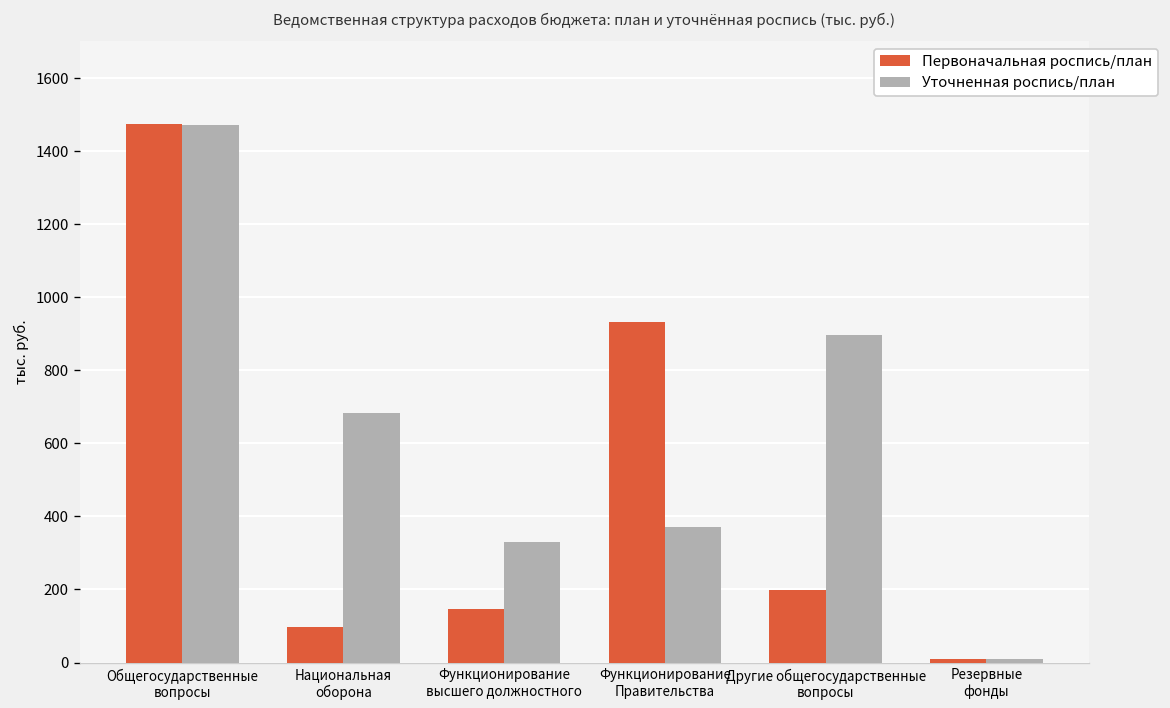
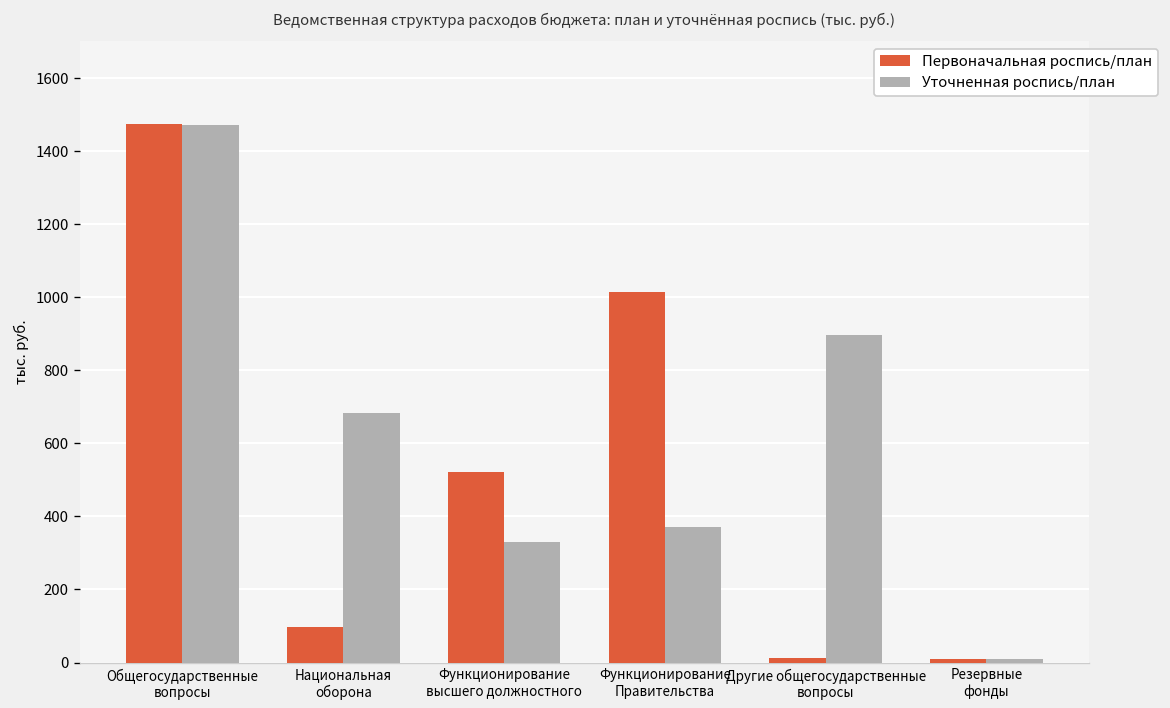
  {
    "Первоначальная роспись/план": {
      "Общегосударственные вопросы": 1470,
      "Национальная оборона": 100,
-     "Функционирование высшего должностного": 150,
-     "Функционирование Правительства": 930,
-     "Другие общегосударственные вопросы": 200,
+     "Функционирование высшего должностного": 520,
+     "Функционирование Правительства": 1010,
+     "Другие общегосударственные вопросы": 10,
      "Резервные фонды": 10
    },
    "Уточненная роспись/план": {
      "Общегосударственные вопросы": 1470,
      "Национальная оборона": 680,
      "Функционирование высшего должностного": 330,
      "Функционирование Правительства": 370,
      "Другие общегосударственные вопросы": 900,
      "Резервные фонды": 10
    }
  }
